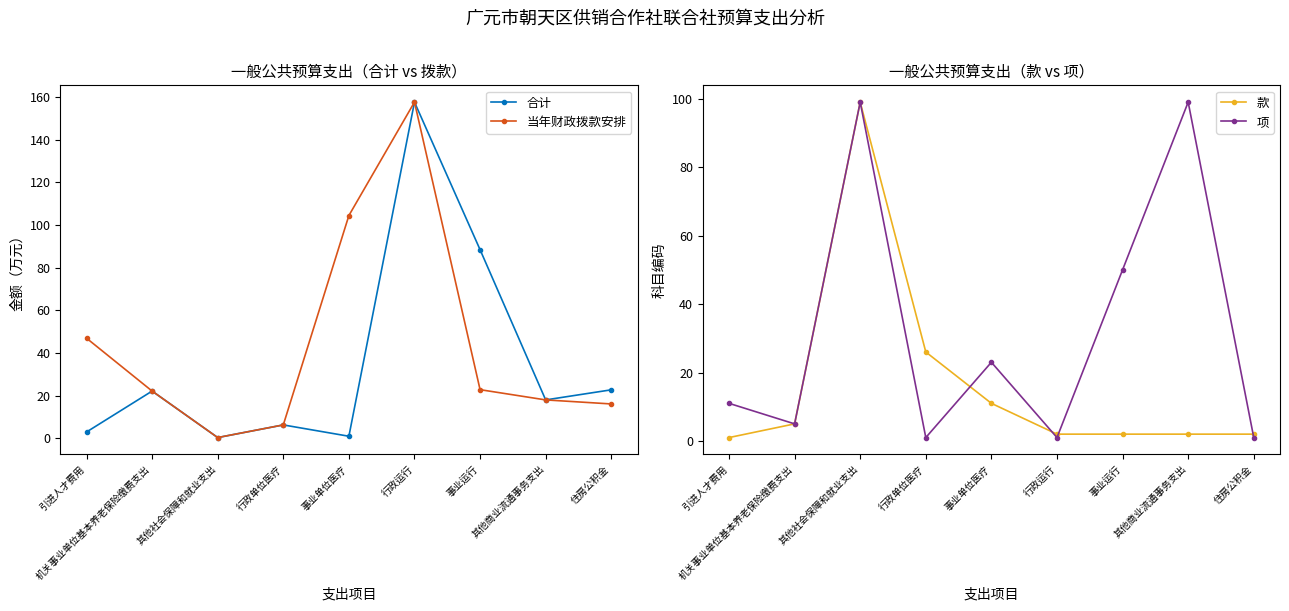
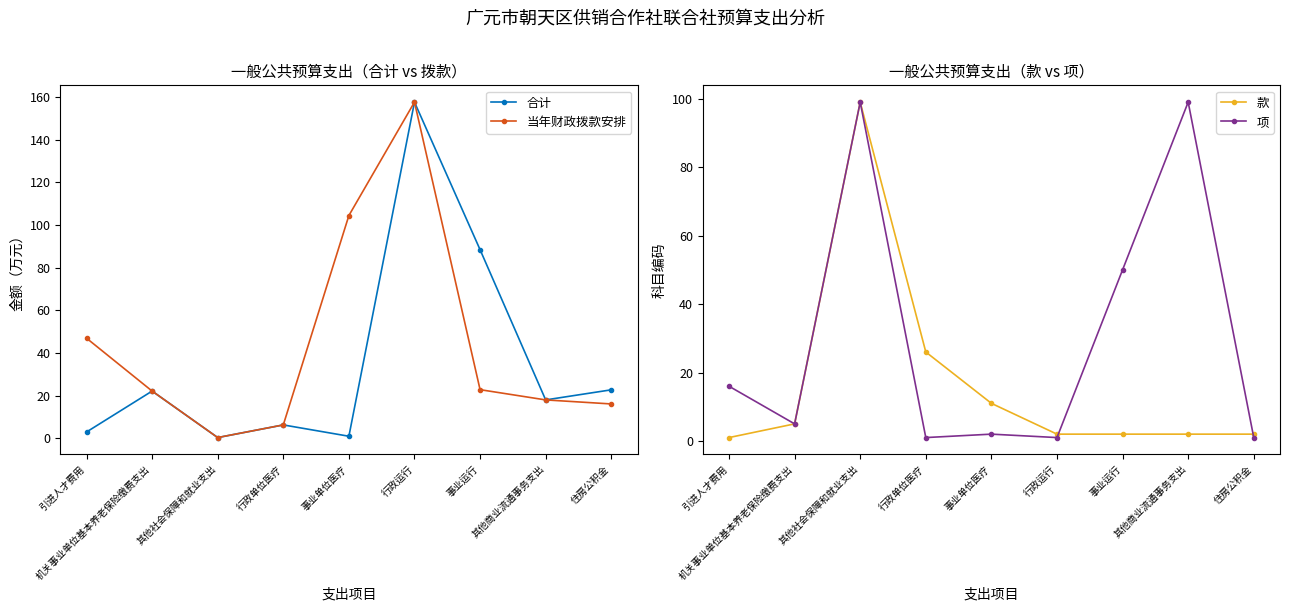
  {
    "一般公共预算支出（合计 vs 拨款）": {
      "合计": {
        "引进人才费用": 3,
        "事业单位医疗": 1,
        "事业运行": 88,
        "住房公积金": 23
      },
      "当年财政拨款安排": {
        "引进人才费用": 47,
        "事业单位医疗": 104,
        "事业运行": 23,
        "住房公积金": 16
      }
    },
    "一般公共预算支出（款 vs 项）": {
      "款": {
        "引进人才费用": 1,
        "行政单位医疗": 26,
        "事业单位医疗": 11,
        "行政运行": 2,
        "事业运行": 2,
        "其他商业流通事务支出": 2,
        "住房公积金": 2
      },
      "项": {
-       "引进人才费用": 11,
+       "引进人才费用": 16,
        "行政单位医疗": 1,
-       "事业单位医疗": 23,
+       "事业单位医疗": 2,
        "行政运行": 1,
        "事业运行": 50,
        "其他商业流通事务支出": 99,
        "住房公积金": 1
      }
    }
  }
